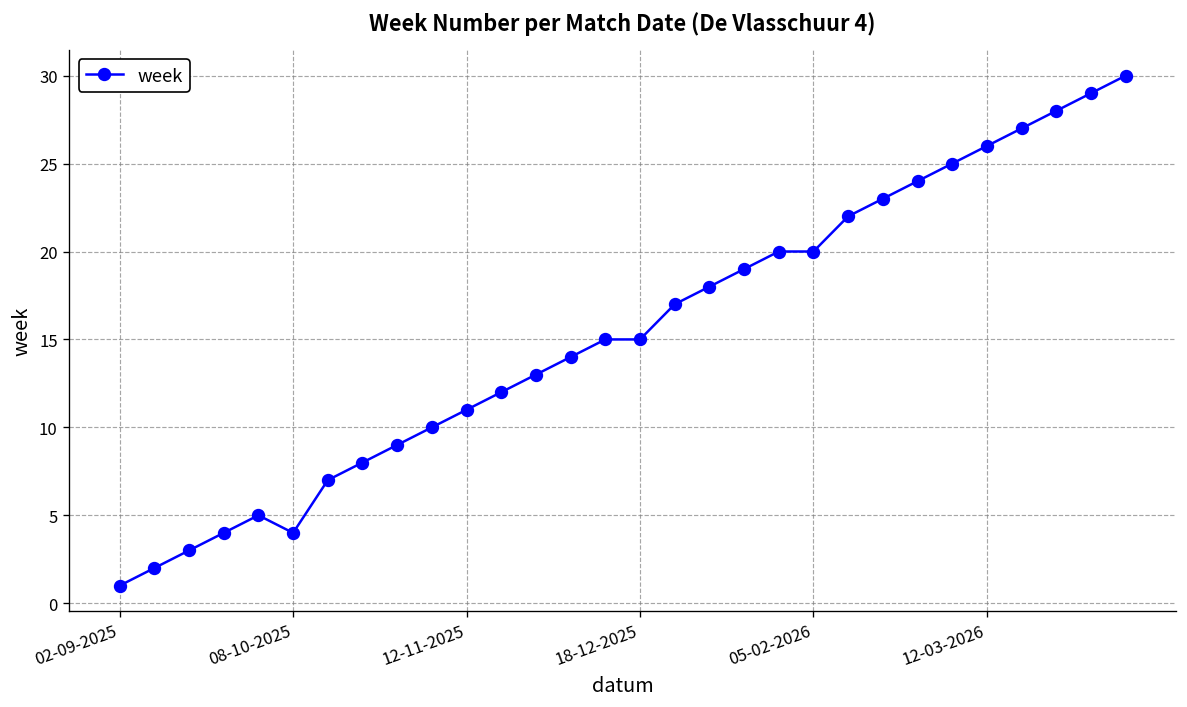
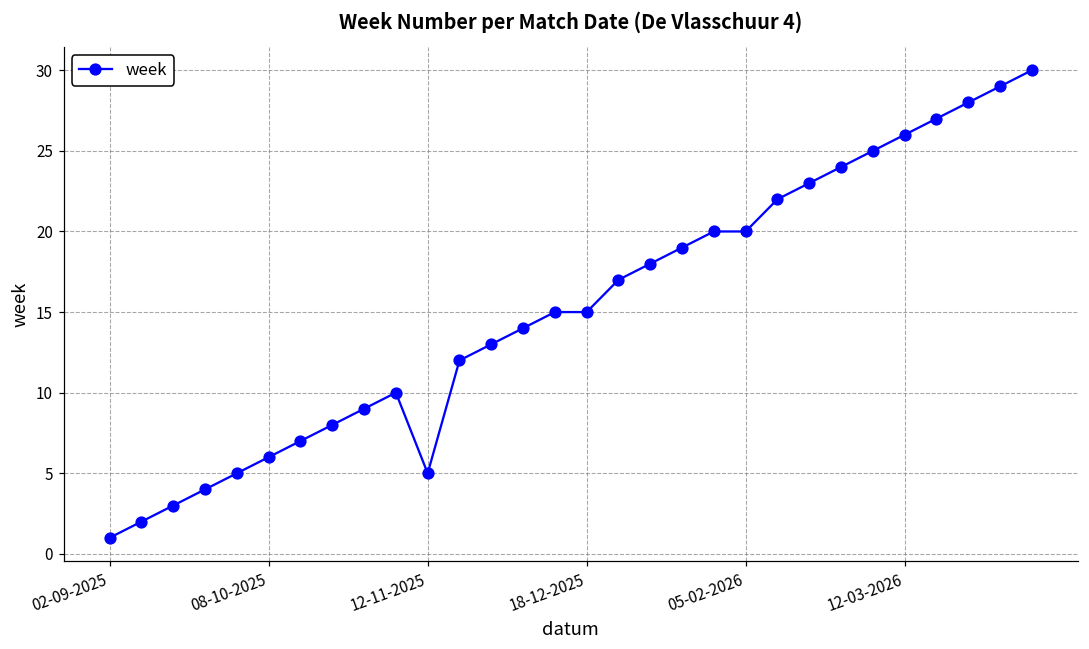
  {
    "02-09-2025": 1,
-   "08-10-2025": 4,
-   "12-11-2025": 11,
+   "08-10-2025": 6,
+   "12-11-2025": 5,
    "18-12-2025": 15,
    "05-02-2026": 20,
    "12-03-2026": 26
  }
